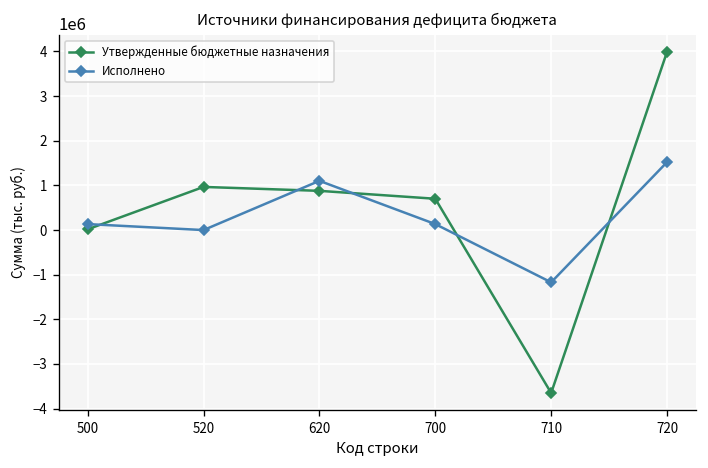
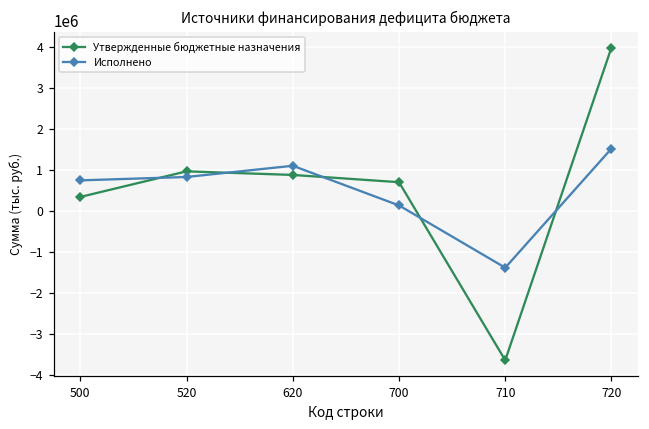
  {
    "Утвержденные бюджетные назначения": {
-     "500": 0,
+     "500": 300000,
      "520": 1000000,
      "620": 900000,
      "700": 700000,
      "710": -3700000,
      "720": 4000000
    },
    "Исполнено": {
-     "500": 100000,
-     "520": 0,
+     "500": 700000,
+     "520": 800000,
      "620": 1100000,
      "700": 100000,
-     "710": -1200000,
+     "710": -1400000,
      "720": 1500000
    }
  }
